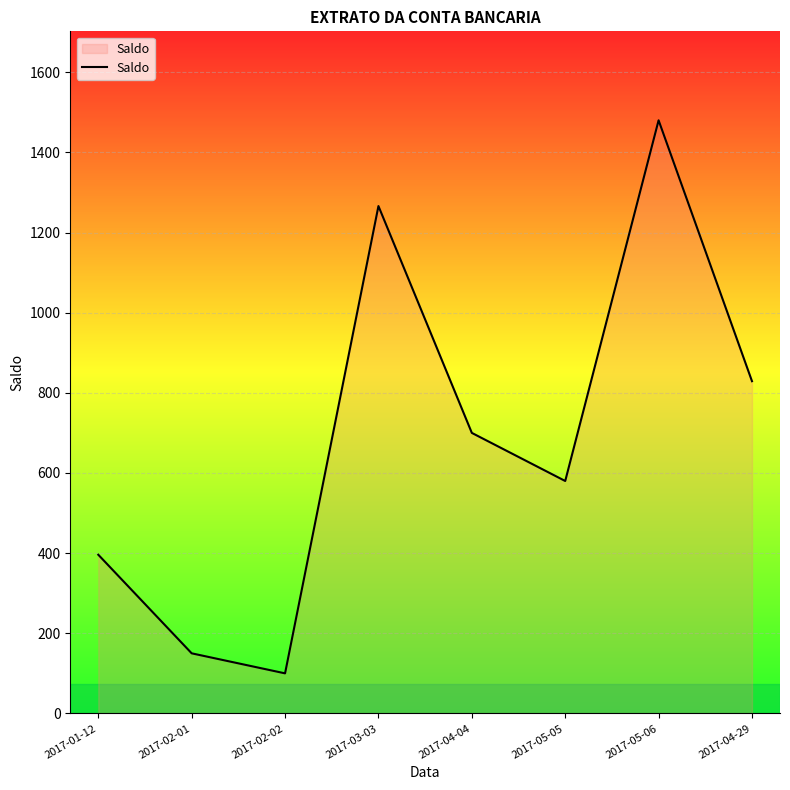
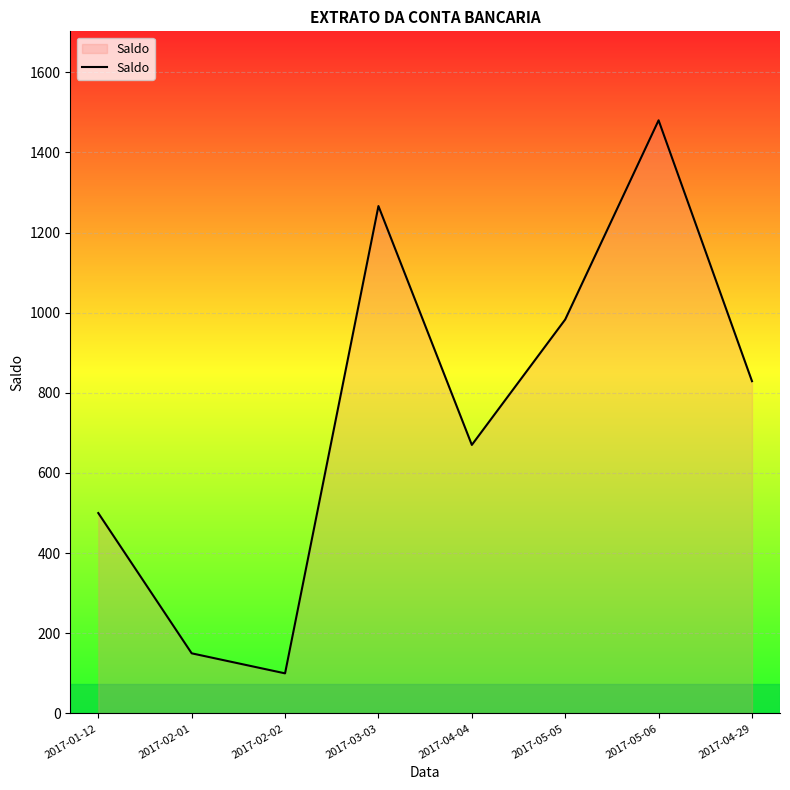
  {
-   "2017-01-12": 400,
+   "2017-01-12": 500,
    "2017-02-01": 150,
    "2017-02-02": 100,
    "2017-03-03": 1270,
-   "2017-04-04": 700,
-   "2017-05-05": 580,
+   "2017-04-04": 670,
+   "2017-05-05": 980,
    "2017-05-06": 1480,
    "2017-04-29": 830
  }
